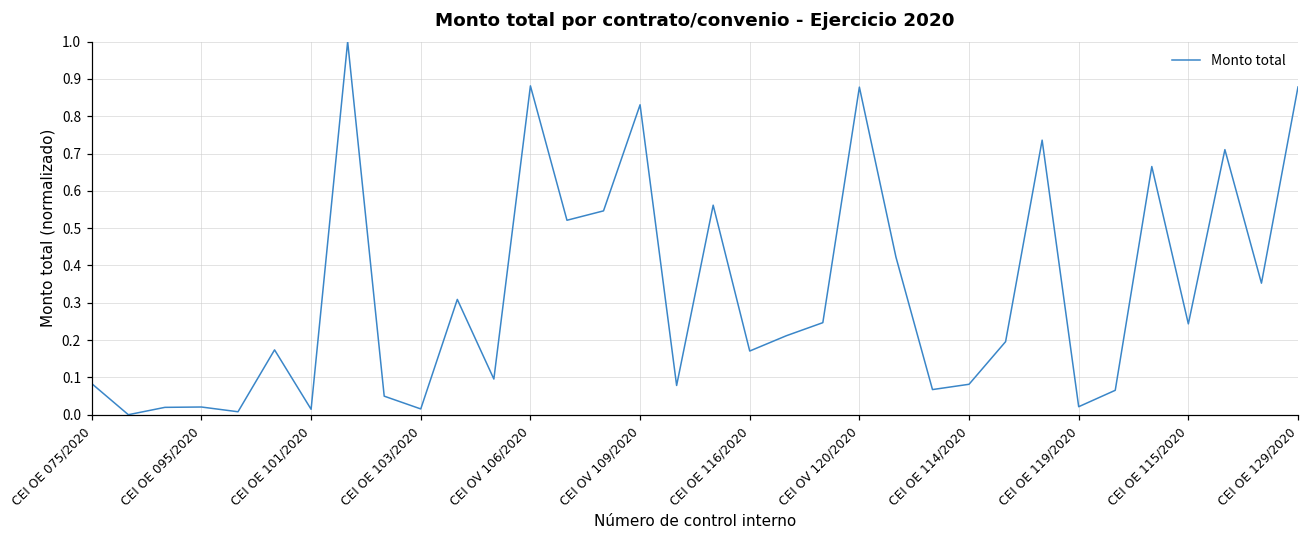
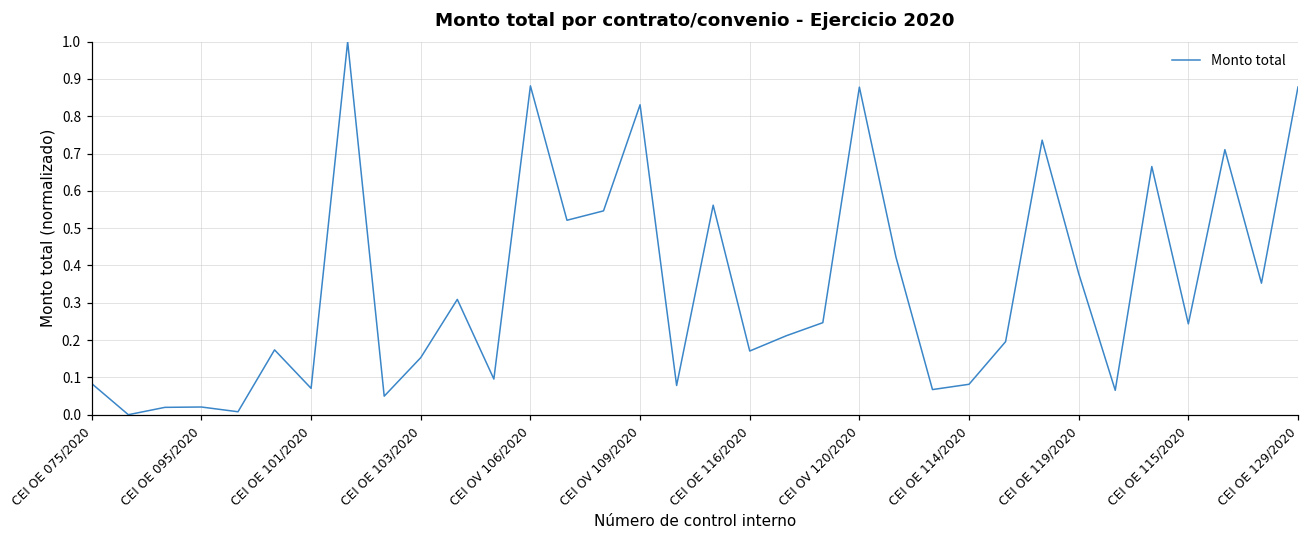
  {
    "CEI OE 075/2020": 0.08,
    "CEI OE 095/2020": 0.02,
-   "CEI OE 101/2020": 0.01,
-   "CEI OE 103/2020": 0.02,
+   "CEI OE 101/2020": 0.07,
+   "CEI OE 103/2020": 0.15,
    "CEI OV 106/2020": 0.88,
    "CEI OV 109/2020": 0.83,
    "CEI OE 116/2020": 0.17,
    "CEI OV 120/2020": 0.88,
    "CEI OE 114/2020": 0.08,
-   "CEI OE 119/2020": 0.02,
+   "CEI OE 119/2020": 0.38,
    "CEI OE 115/2020": 0.24,
    "CEI OE 129/2020": 0.88
  }
